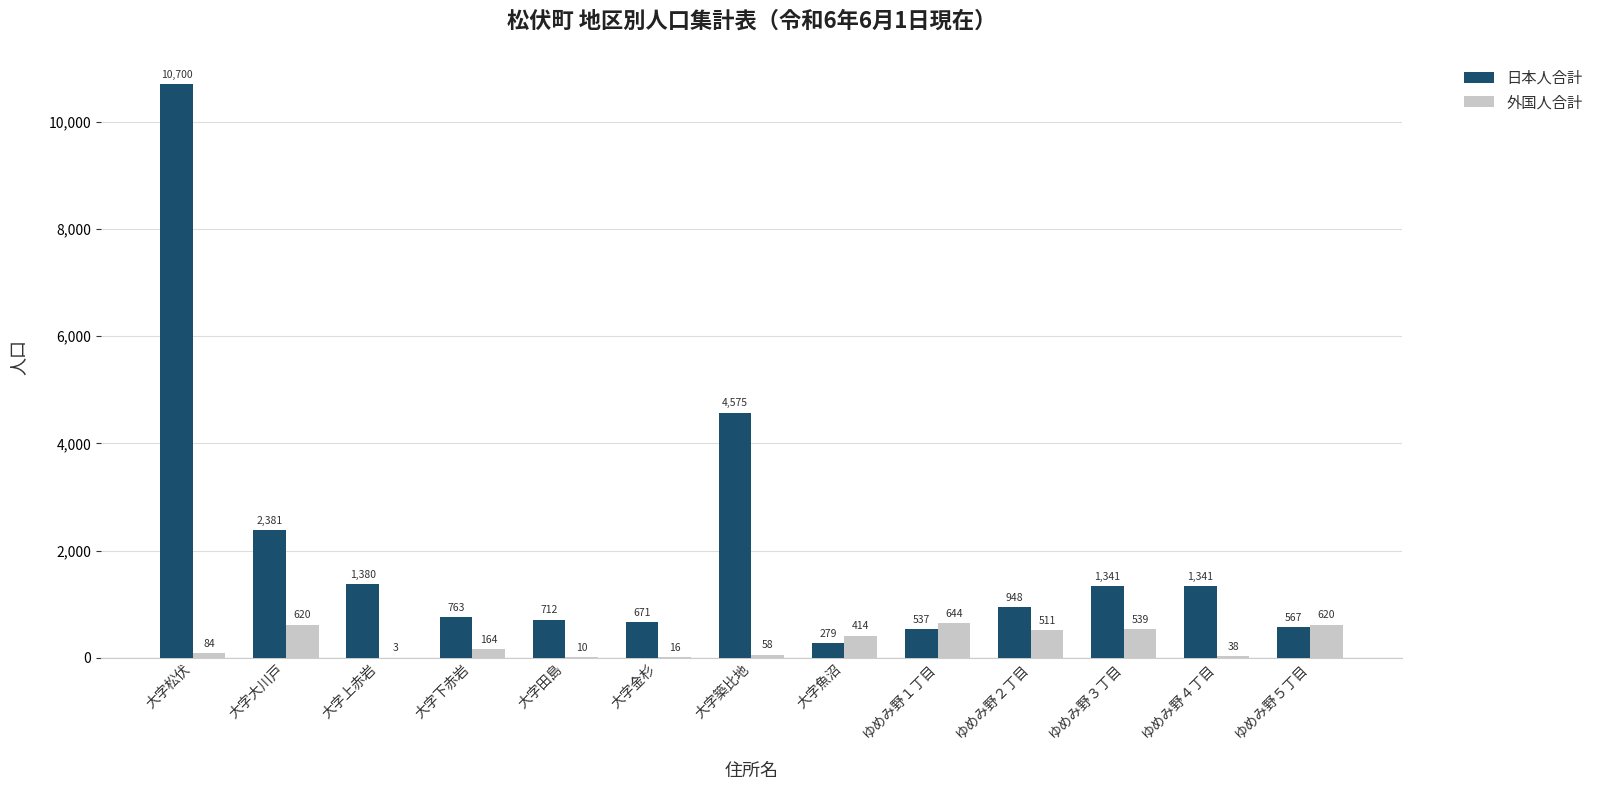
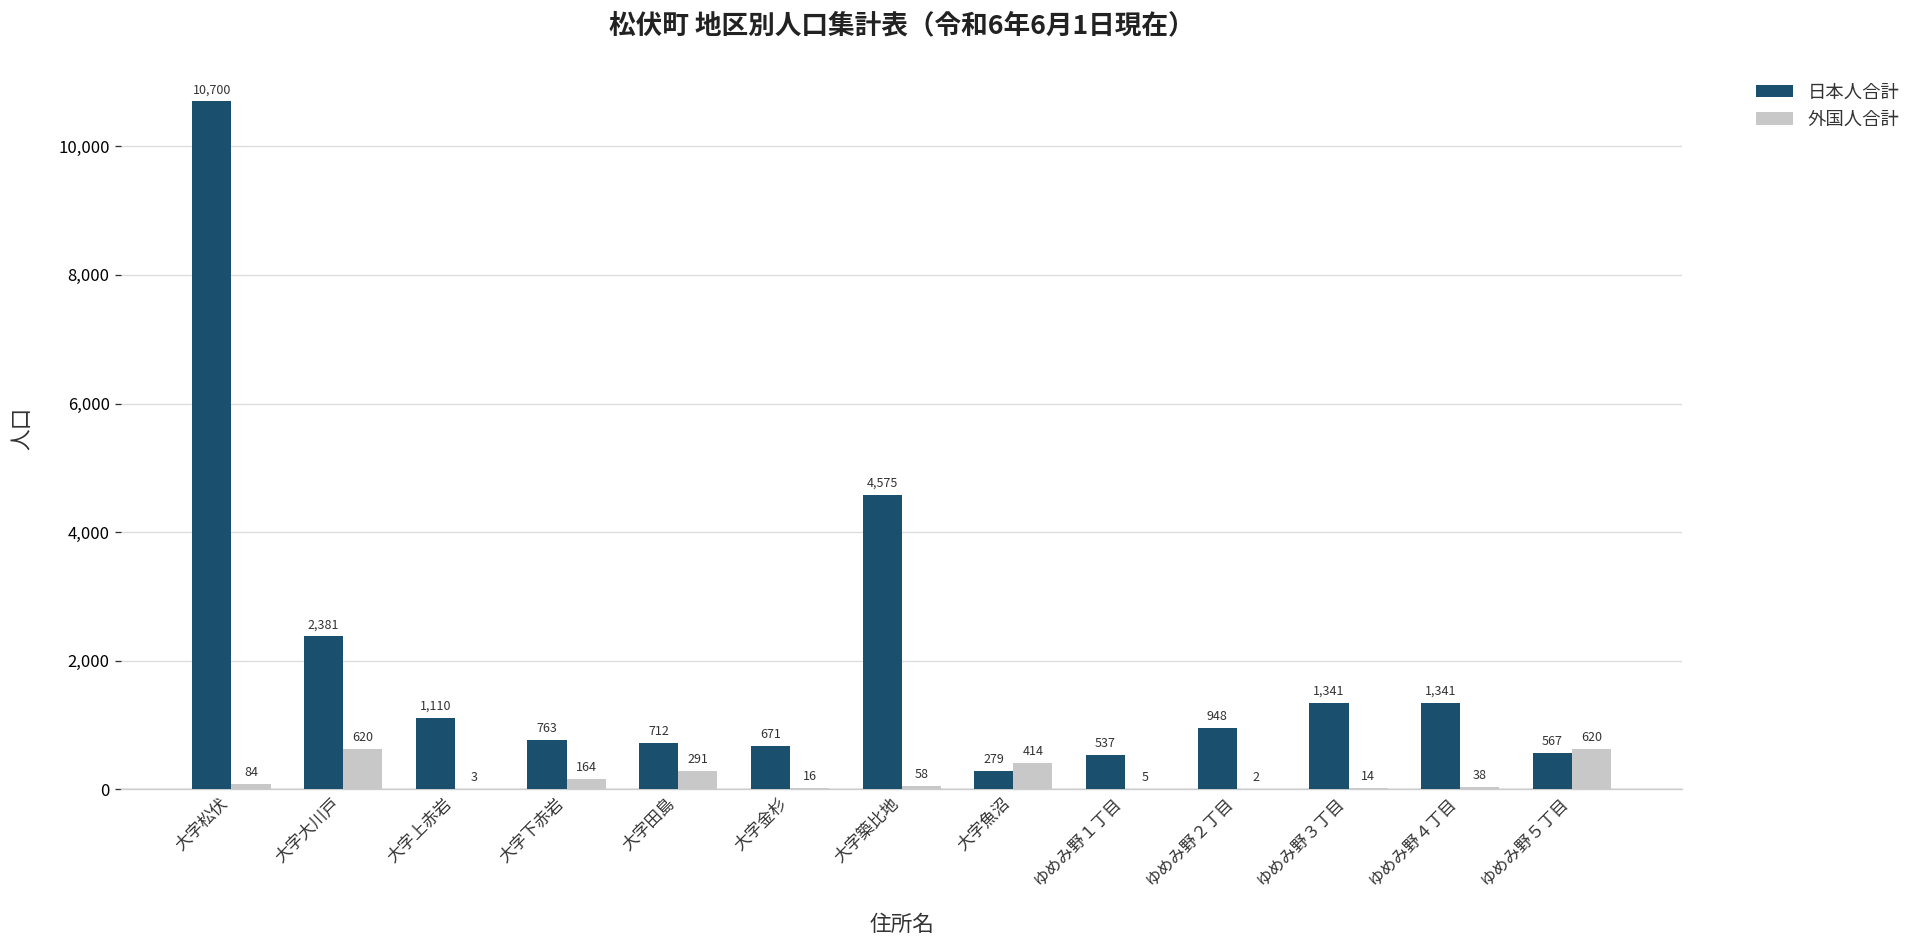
  {
    "日本人合計": {
      "大字松伏": "10,700",
      "大字大川戸": "2,381",
-     "大字上赤岩": "1,380",
+     "大字上赤岩": "1,110",
      "大字下赤岩": "763",
      "大字田島": "712",
      "大字金杉": "671",
      "大字築比地": "4,575",
      "大字魚沼": "279",
      "ゆめみ野１丁目": "537",
      "ゆめみ野２丁目": "948",
      "ゆめみ野３丁目": "1,341",
      "ゆめみ野４丁目": "1,341",
      "ゆめみ野５丁目": "567"
    },
    "外国人合計": {
      "大字松伏": "84",
      "大字大川戸": "620",
      "大字上赤岩": "3",
      "大字下赤岩": "164",
-     "大字田島": "10",
+     "大字田島": "291",
      "大字金杉": "16",
      "大字築比地": "58",
      "大字魚沼": "414",
-     "ゆめみ野１丁目": "644",
-     "ゆめみ野２丁目": "511",
-     "ゆめみ野３丁目": "539",
+     "ゆめみ野１丁目": "5",
+     "ゆめみ野２丁目": "2",
+     "ゆめみ野３丁目": "14",
      "ゆめみ野４丁目": "38",
      "ゆめみ野５丁目": "620"
    }
  }
